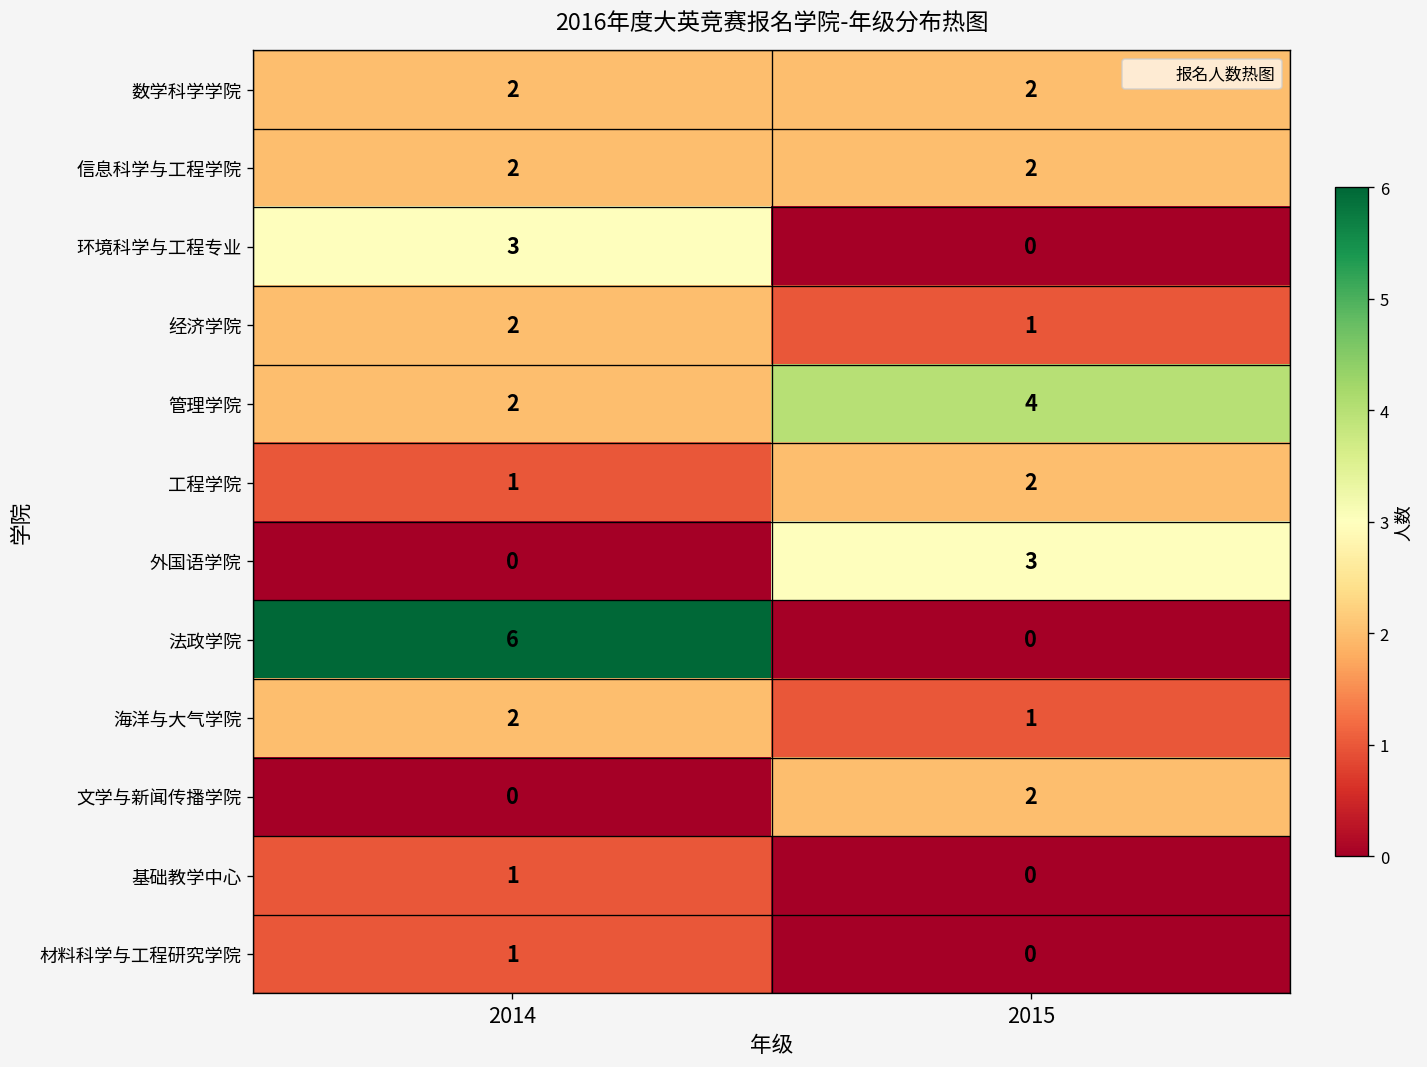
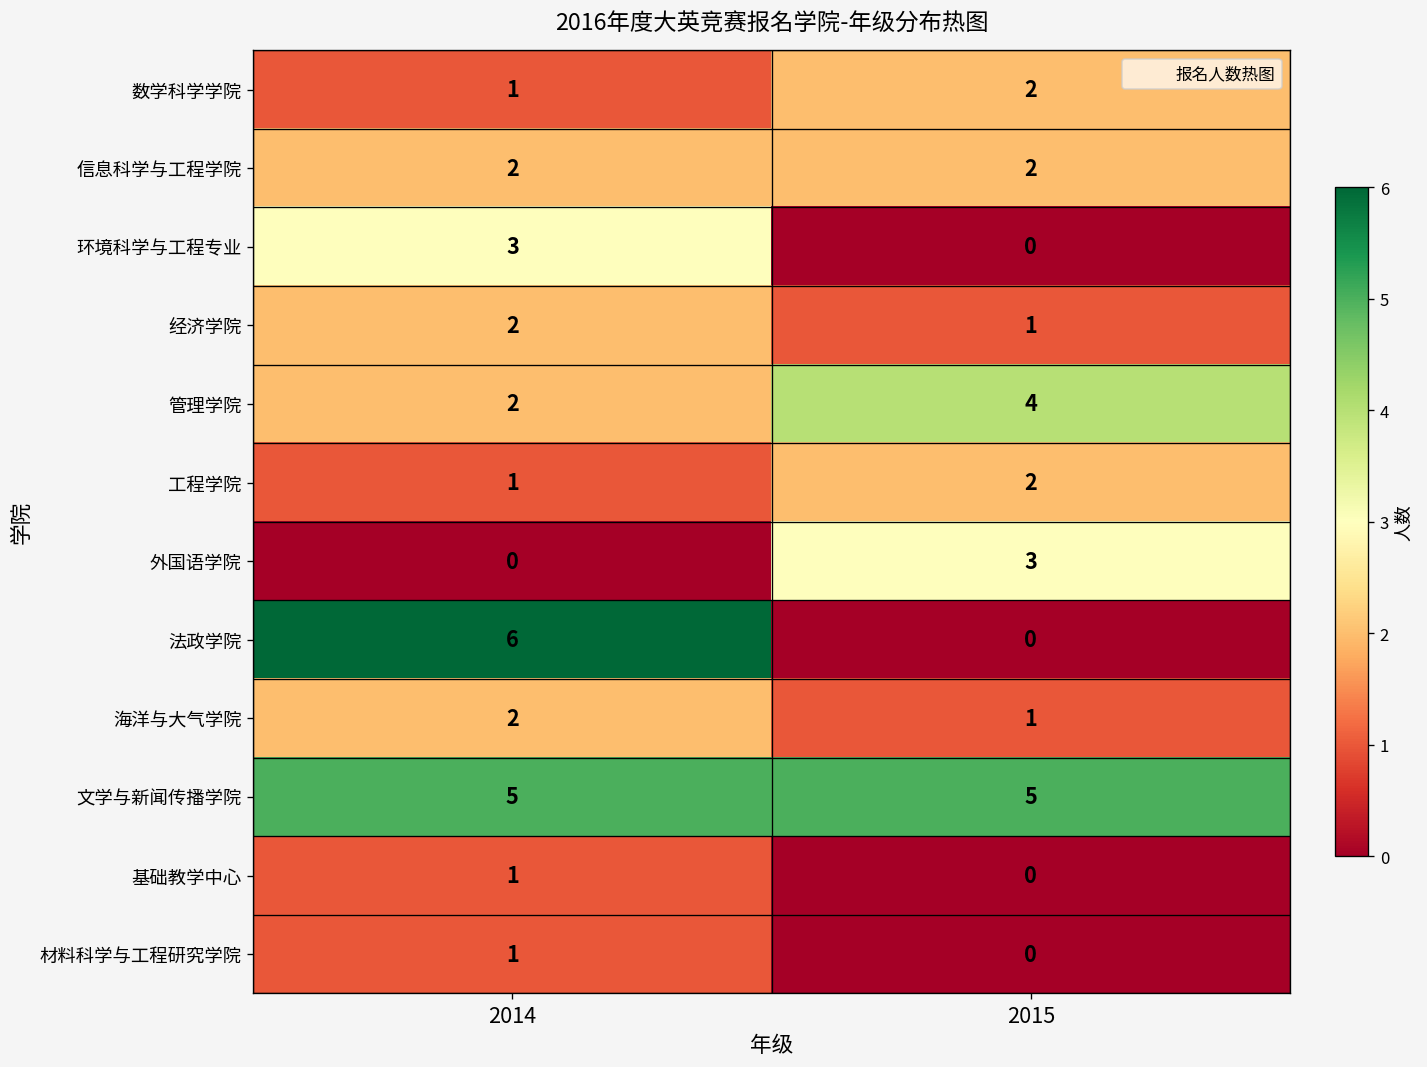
  {
    "数学科学学院": {
-     "2014": 2,
+     "2014": 1,
      "2015": 2
    },
    "信息科学与工程学院": {
      "2014": 2,
      "2015": 2
    },
    "环境科学与工程专业": {
      "2014": 3,
      "2015": 0
    },
    "经济学院": {
      "2014": 2,
      "2015": 1
    },
    "管理学院": {
      "2014": 2,
      "2015": 4
    },
    "工程学院": {
      "2014": 1,
      "2015": 2
    },
    "外国语学院": {
      "2014": 0,
      "2015": 3
    },
    "法政学院": {
      "2014": 6,
      "2015": 0
    },
    "海洋与大气学院": {
      "2014": 2,
      "2015": 1
    },
    "文学与新闻传播学院": {
-     "2014": 0,
-     "2015": 2
+     "2014": 5,
+     "2015": 5
    },
    "基础教学中心": {
      "2014": 1,
      "2015": 0
    },
    "材料科学与工程研究学院": {
      "2014": 1,
      "2015": 0
    }
  }
